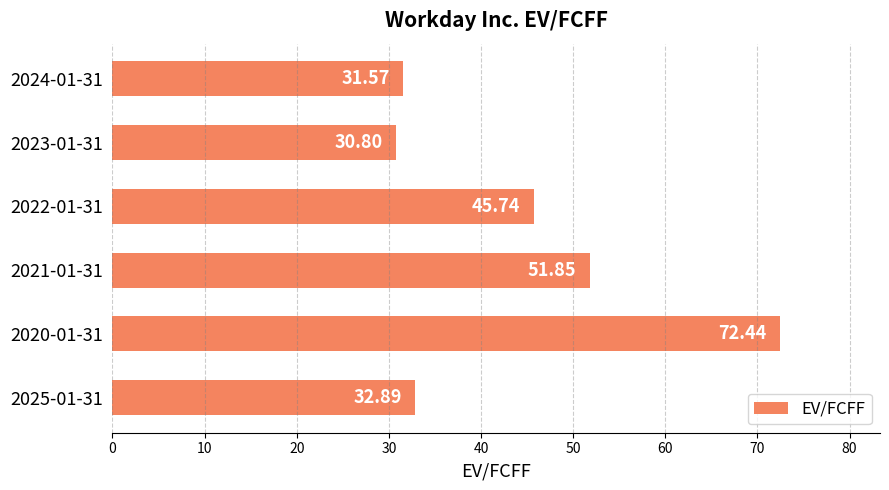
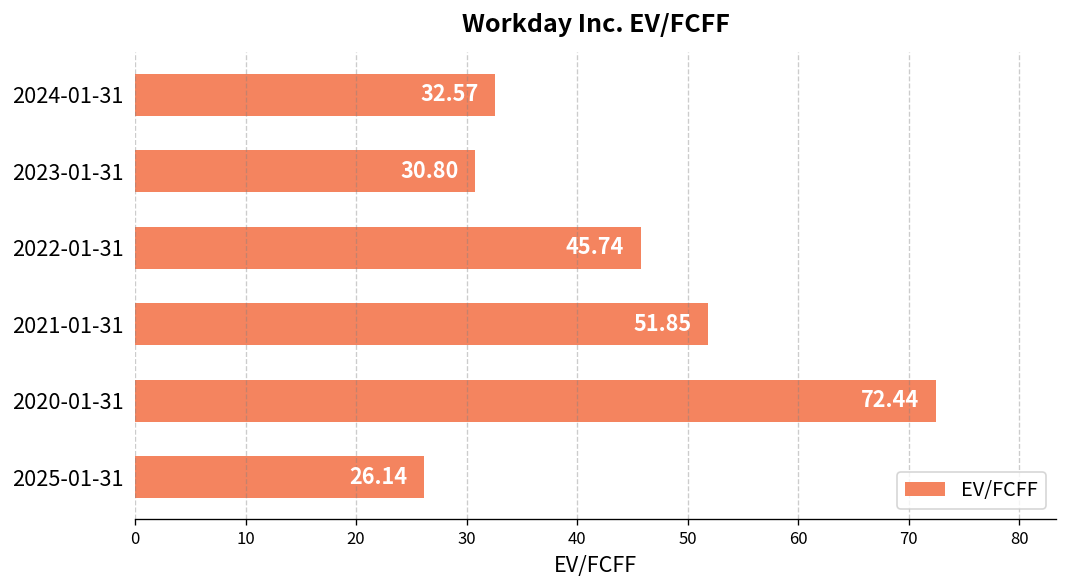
  {
-   "2024-01-31": 31.57,
+   "2024-01-31": 32.57,
    "2023-01-31": 30.80,
    "2022-01-31": 45.74,
    "2021-01-31": 51.85,
    "2020-01-31": 72.44,
-   "2025-01-31": 32.89
+   "2025-01-31": 26.14
  }
